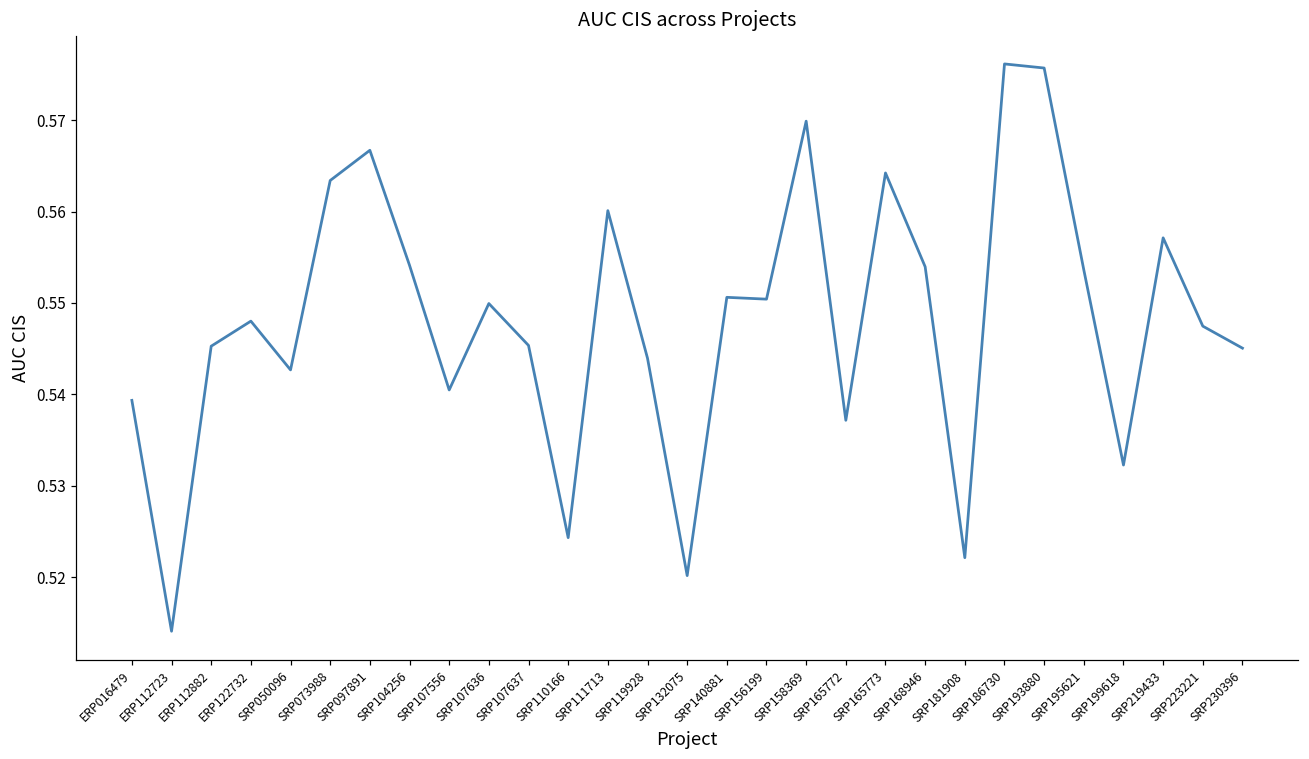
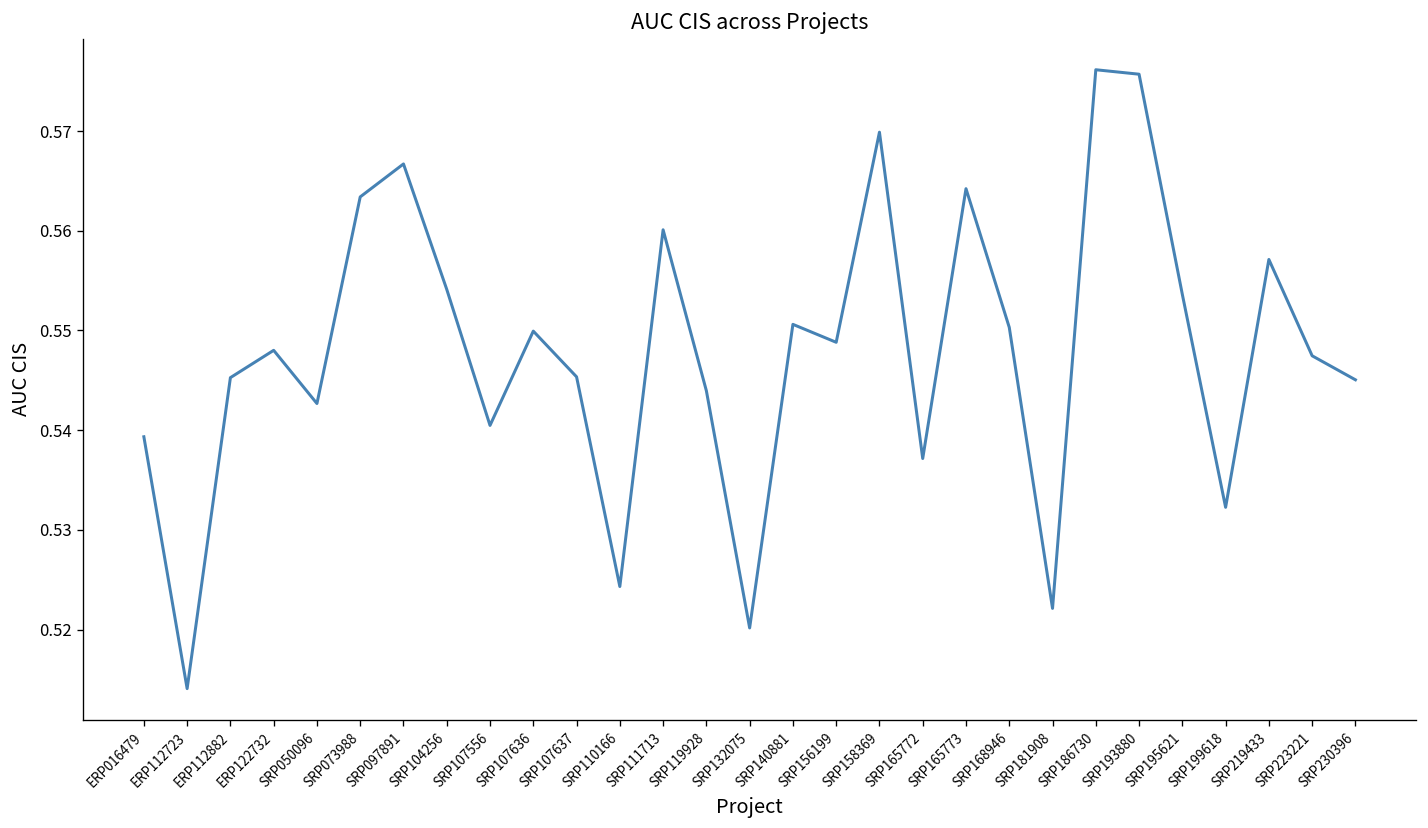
  {
    "ERP016479": 0.539,
    "ERP112723": 0.514,
    "ERP112882": 0.545,
    "ERP122732": 0.548,
    "SRP050096": 0.543,
    "SRP073988": 0.563,
    "SRP097891": 0.567,
    "SRP104256": 0.554,
    "SRP107556": 0.540,
    "SRP107636": 0.550,
    "SRP107637": 0.545,
    "SRP110166": 0.524,
    "SRP111713": 0.560,
    "SRP119928": 0.544,
    "SRP132075": 0.520,
    "SRP140881": 0.551,
-   "SRP156199": 0.550,
+   "SRP156199": 0.549,
    "SRP158369": 0.570,
    "SRP165772": 0.537,
    "SRP165773": 0.564,
-   "SRP168946": 0.554,
+   "SRP168946": 0.550,
    "SRP181908": 0.522,
    "SRP186730": 0.576,
    "SRP193880": 0.576,
    "SRP195621": 0.554,
    "SRP199618": 0.532,
    "SRP219433": 0.557,
    "SRP223221": 0.547,
    "SRP230396": 0.545
  }
